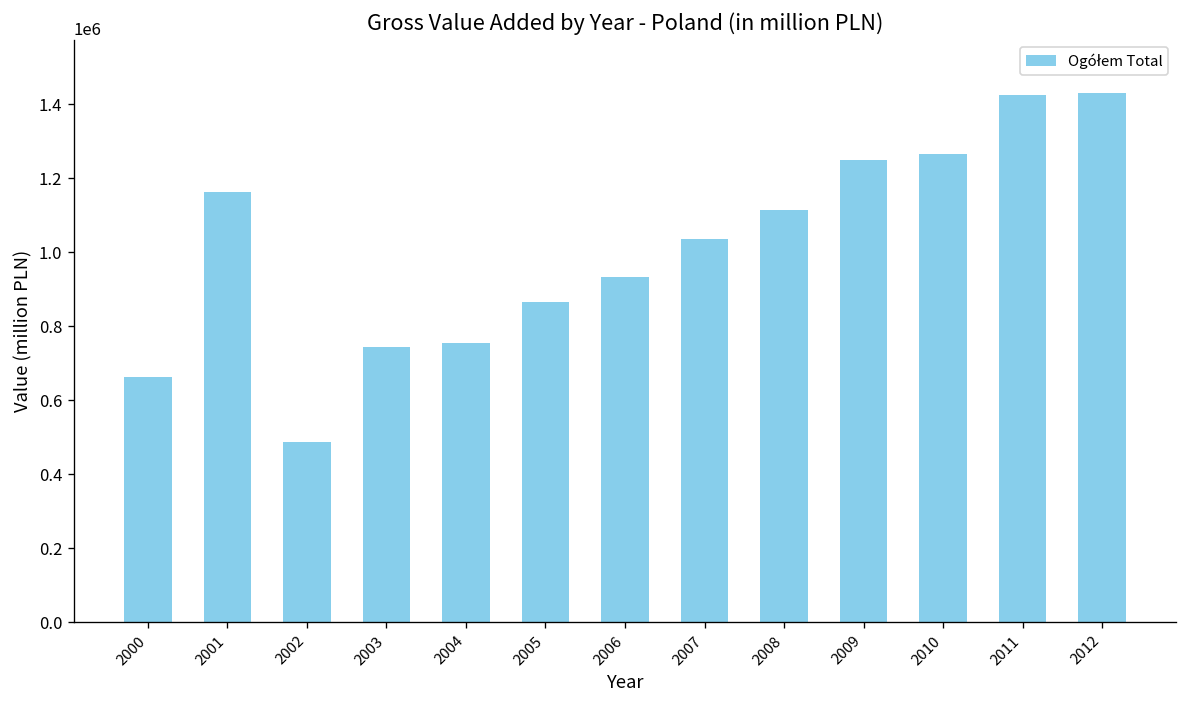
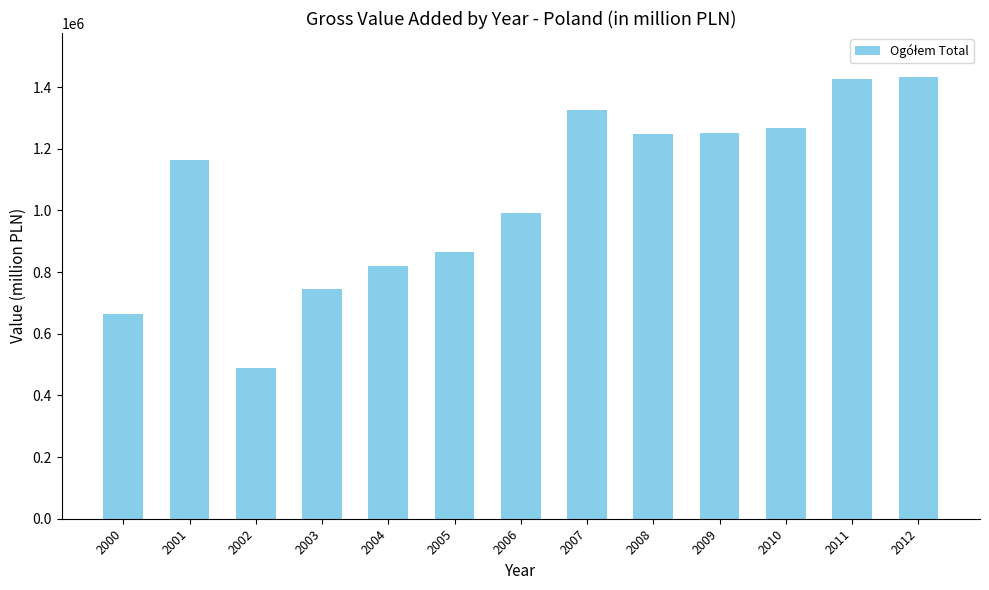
  {
    "2000": 660000,
    "2001": 1160000,
    "2002": 490000,
    "2003": 750000,
-   "2004": 760000,
+   "2004": 820000,
    "2005": 860000,
-   "2006": 930000,
-   "2007": 1040000,
-   "2008": 1120000,
+   "2006": 990000,
+   "2007": 1320000,
+   "2008": 1250000,
    "2009": 1250000,
    "2010": 1270000,
    "2011": 1430000,
    "2012": 1430000
  }
